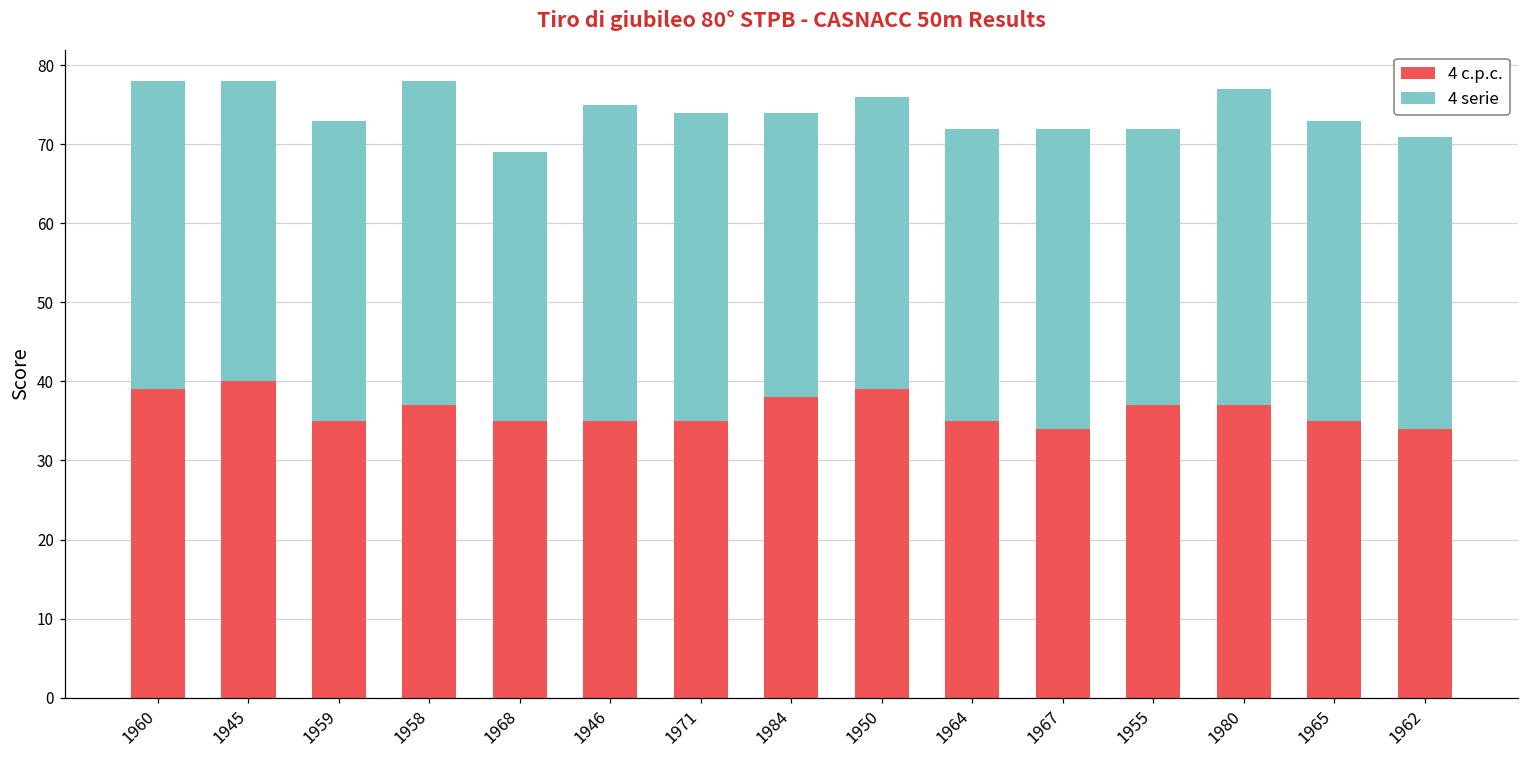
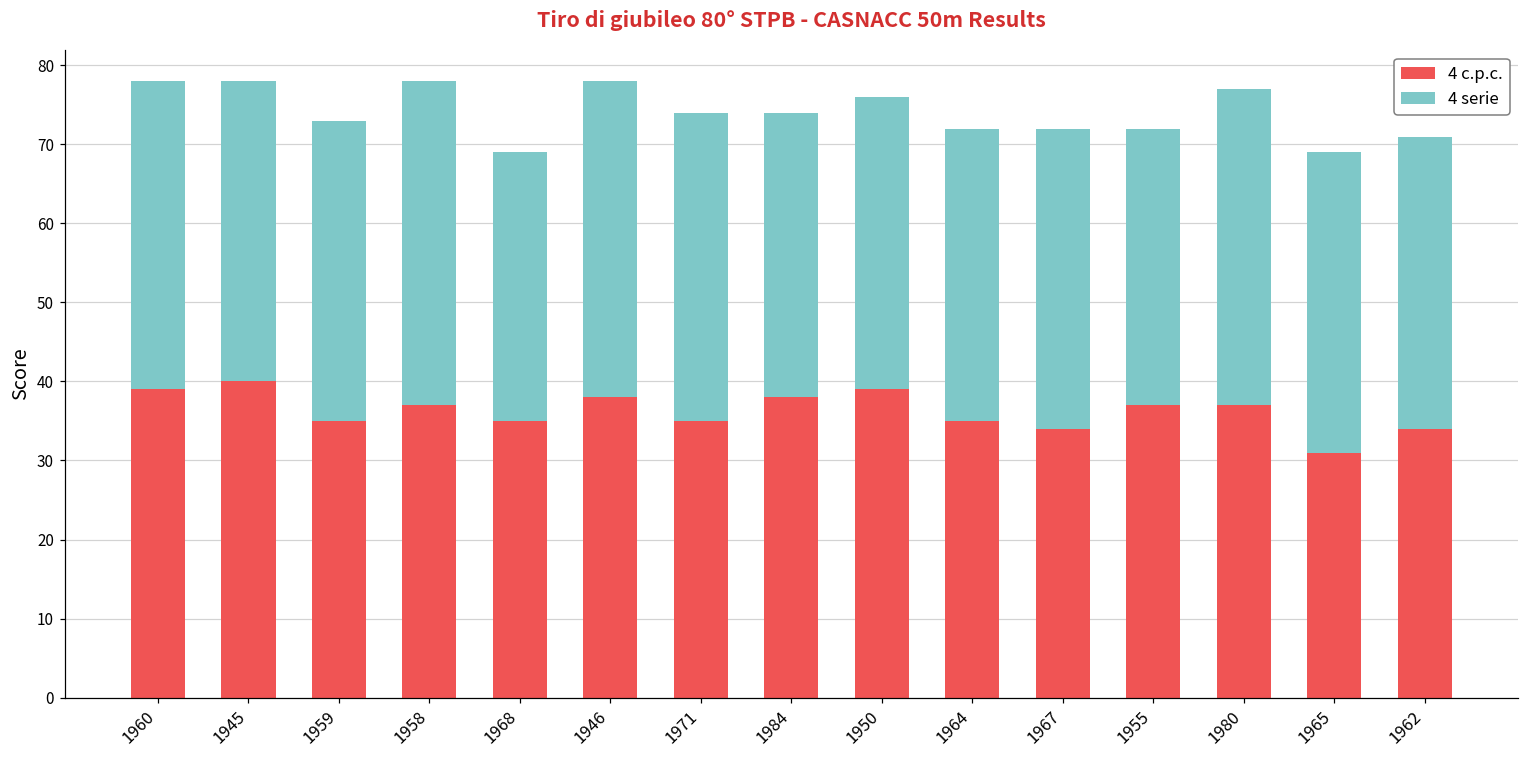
  {
    "4 c.p.c.": {
      "1960": 39,
      "1945": 40,
      "1959": 35,
      "1958": 37,
      "1968": 35,
-     "1946": 35,
+     "1946": 38,
      "1971": 35,
      "1984": 38,
      "1950": 39,
      "1964": 35,
      "1967": 34,
      "1955": 37,
      "1980": 37,
-     "1965": 35,
+     "1965": 31,
      "1962": 34
    },
    "4 serie": {
      "1960": 39,
      "1945": 38,
      "1959": 38,
      "1958": 41,
      "1968": 34,
      "1946": 40,
      "1971": 39,
      "1984": 36,
      "1950": 37,
      "1964": 37,
      "1967": 38,
      "1955": 35,
      "1980": 40,
      "1965": 38,
      "1962": 37
    }
  }
